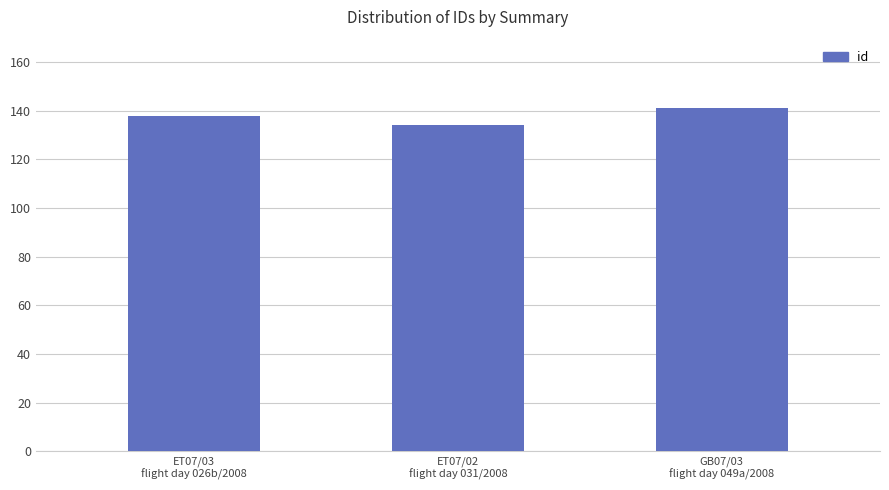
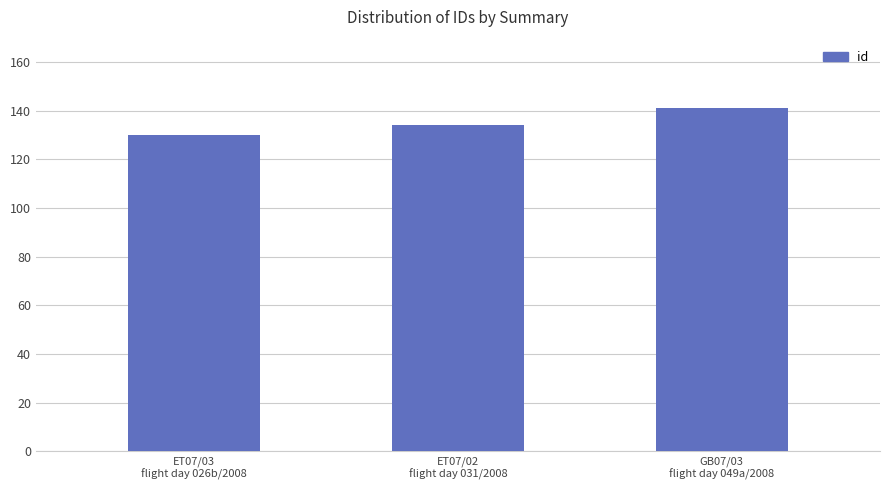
  {
-   "ET07/03 flight day 026b/2008": 138,
+   "ET07/03 flight day 026b/2008": 130,
    "ET07/02 flight day 031/2008": 134,
    "GB07/03 flight day 049a/2008": 141
  }
